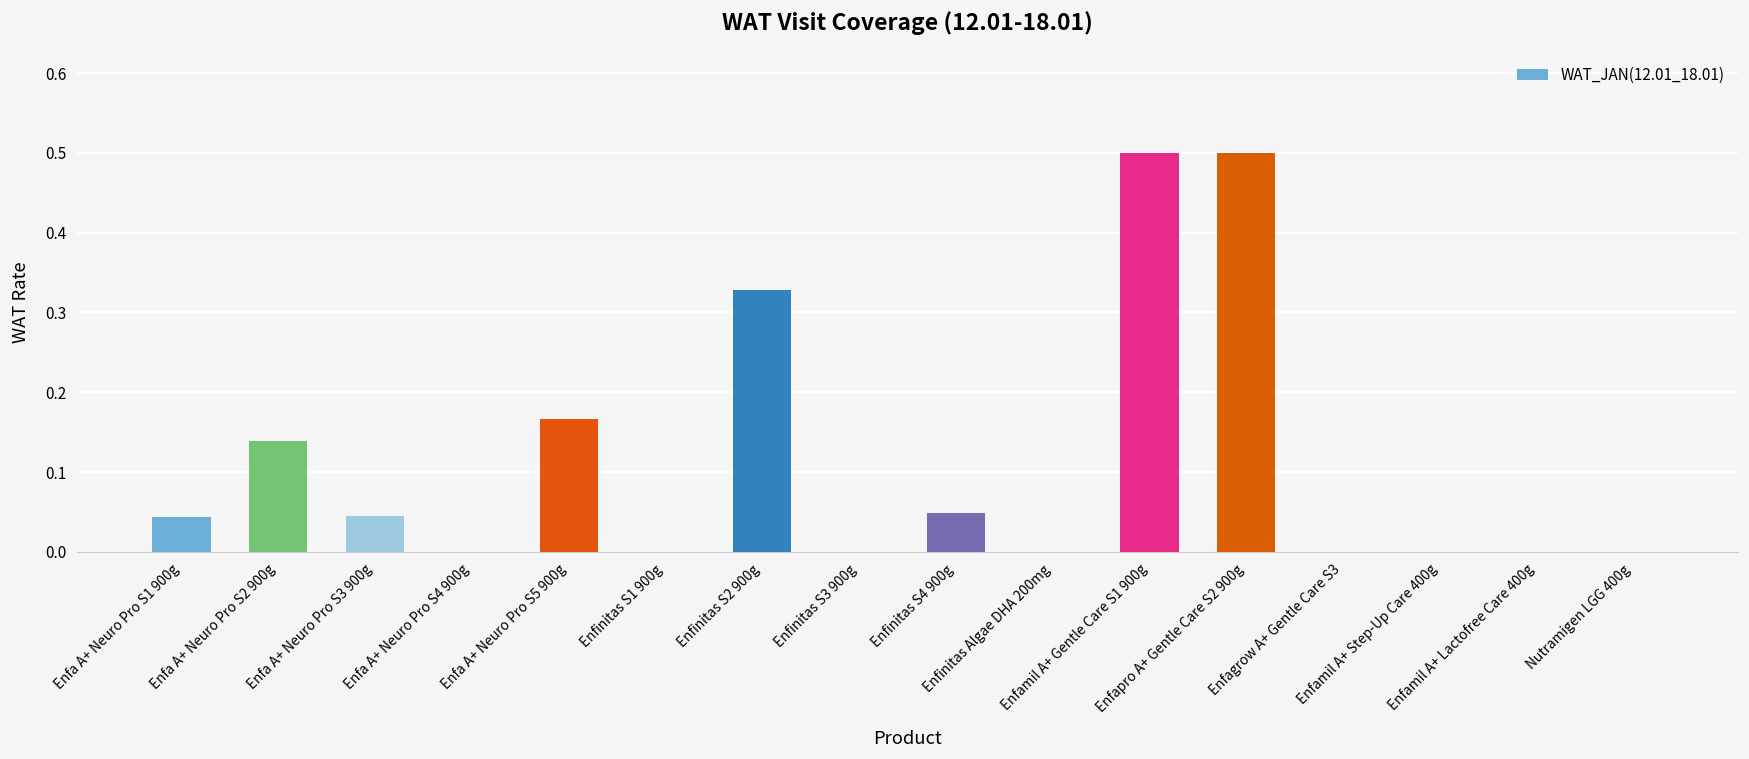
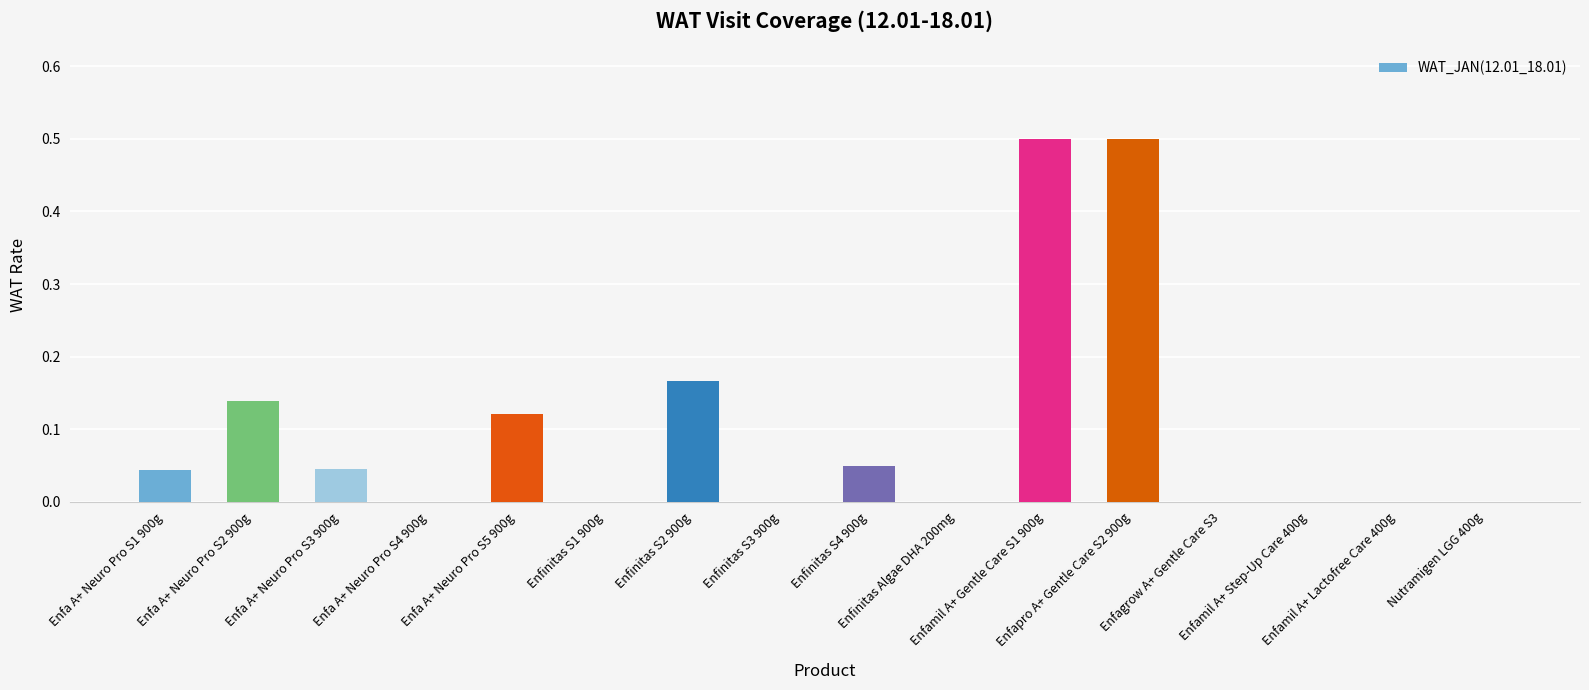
  {
    "Enfa A+ Neuro Pro S1 900g": 0.04,
    "Enfa A+ Neuro Pro S2 900g": 0.14,
    "Enfa A+ Neuro Pro S3 900g": 0.04,
    "Enfa A+ Neuro Pro S4 900g": 0.00,
-   "Enfa A+ Neuro Pro S5 900g": 0.17,
+   "Enfa A+ Neuro Pro S5 900g": 0.12,
    "Enfinitas S1 900g": 0.00,
-   "Enfinitas S2 900g": 0.33,
+   "Enfinitas S2 900g": 0.17,
    "Enfinitas S3 900g": 0.00,
    "Enfinitas S4 900g": 0.05,
    "Enfinitas Algae DHA 200mg": 0.00,
    "Enfamil A+ Gentle Care S1 900g": 0.50,
    "Enfapro A+ Gentle Care S2 900g": 0.50,
    "Enfagrow A+ Gentle Care S3": 0.00,
    "Enfamil A+ Step-Up Care 400g": 0.00,
    "Enfamil A+ Lactofree Care 400g": 0.00,
    "Nutramigen LGG 400g": 0.00
  }
